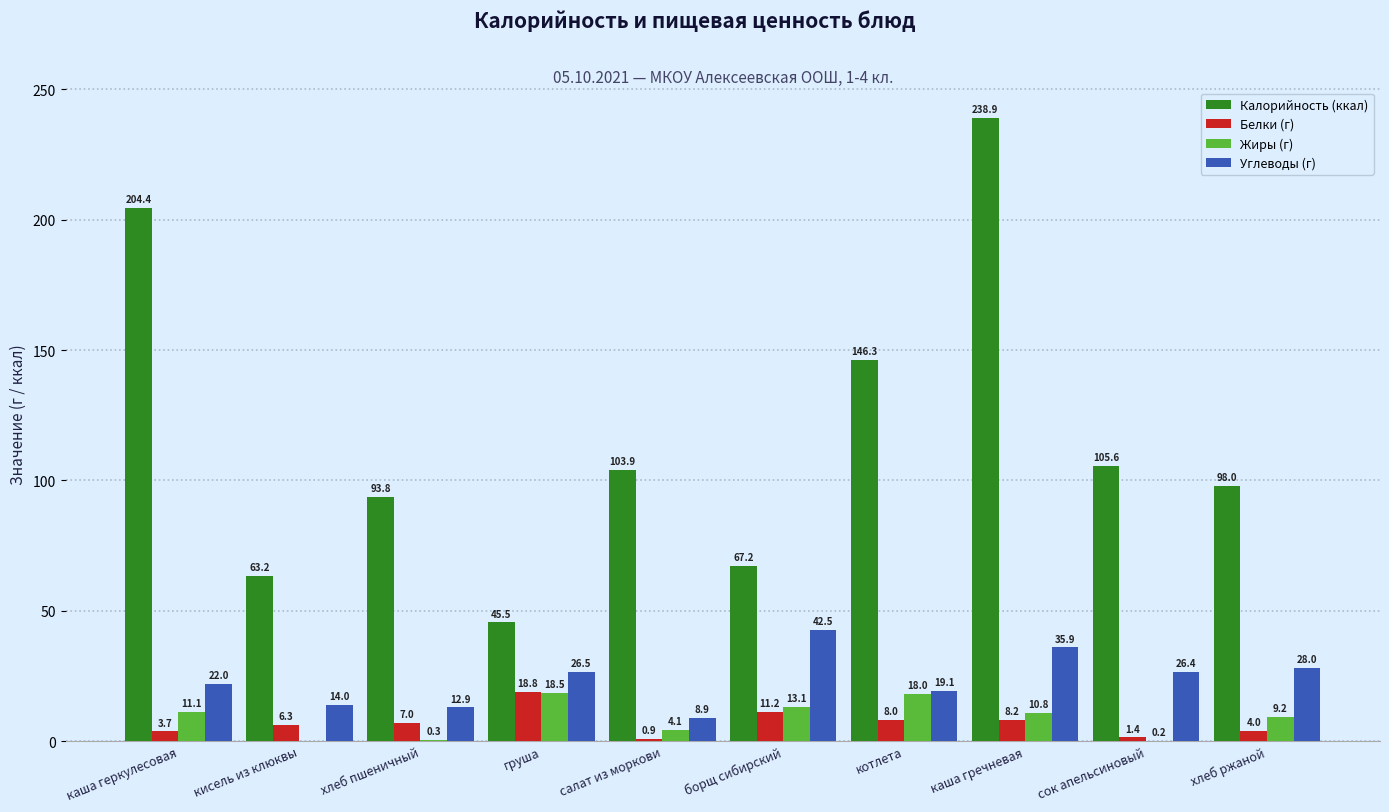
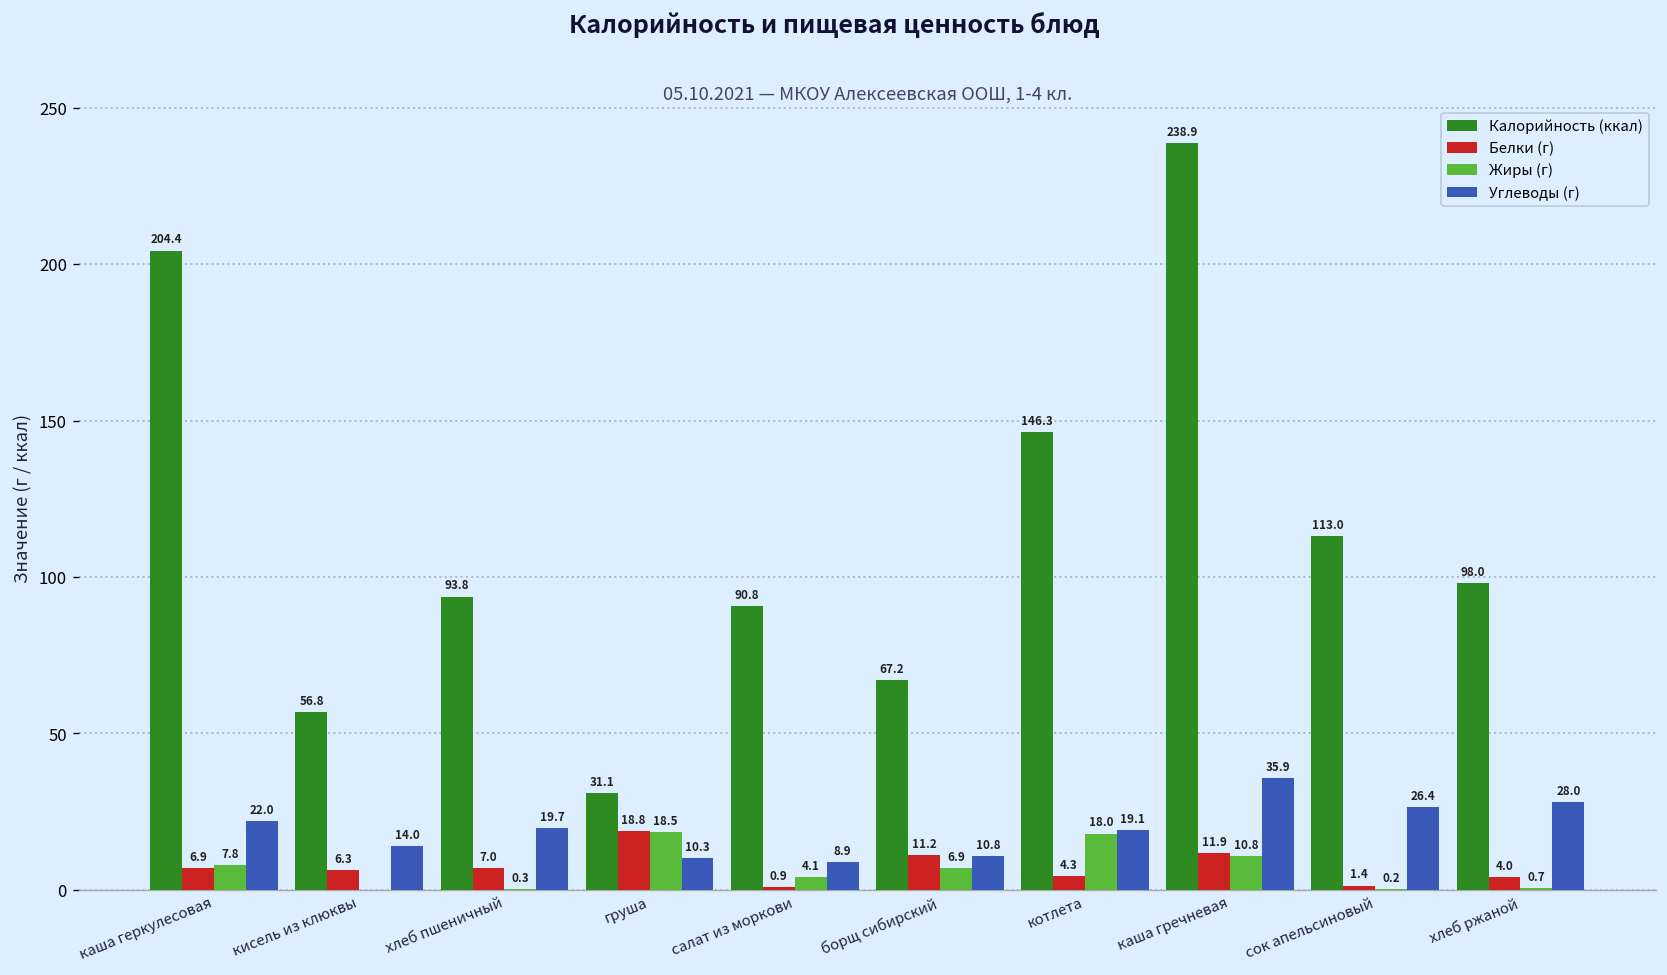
  {
    "Калорийность (ккал)": {
      "каша геркулесовая": 204.4,
-     "кисель из клюквы": 63.2,
+     "кисель из клюквы": 56.8,
      "хлеб пшеничный": 93.8,
-     "груша": 45.5,
-     "салат из моркови": 103.9,
+     "груша": 31.1,
+     "салат из моркови": 90.8,
      "борщ сибирский": 67.2,
      "котлета": 146.3,
      "каша гречневая": 238.9,
-     "сок апельсиновый": 105.6,
+     "сок апельсиновый": 113.0,
      "хлеб ржаной": 98.0
    },
    "Белки (г)": {
-     "каша геркулесовая": 3.7,
+     "каша геркулесовая": 6.9,
      "кисель из клюквы": 6.3,
      "хлеб пшеничный": 7.0,
      "груша": 18.8,
      "салат из моркови": 0.9,
      "борщ сибирский": 11.2,
-     "котлета": 8.0,
-     "каша гречневая": 8.2,
+     "котлета": 4.3,
+     "каша гречневая": 11.9,
      "сок апельсиновый": 1.4,
      "хлеб ржаной": 4.0
    },
    "Жиры (г)": {
-     "каша геркулесовая": 11.1,
+     "каша геркулесовая": 7.8,
      "хлеб пшеничный": 0.3,
      "груша": 18.5,
      "салат из моркови": 4.1,
-     "борщ сибирский": 13.1,
+     "борщ сибирский": 6.9,
      "котлета": 18.0,
      "каша гречневая": 10.8,
      "сок апельсиновый": 0.2,
-     "хлеб ржаной": 9.2
+     "хлеб ржаной": 0.7
    },
    "Углеводы (г)": {
      "каша геркулесовая": 22.0,
      "кисель из клюквы": 14.0,
-     "хлеб пшеничный": 12.9,
-     "груша": 26.5,
+     "хлеб пшеничный": 19.7,
+     "груша": 10.3,
      "салат из моркови": 8.9,
-     "борщ сибирский": 42.5,
+     "борщ сибирский": 10.8,
      "котлета": 19.1,
      "каша гречневая": 35.9,
      "сок апельсиновый": 26.4,
      "хлеб ржаной": 28.0
    }
  }
